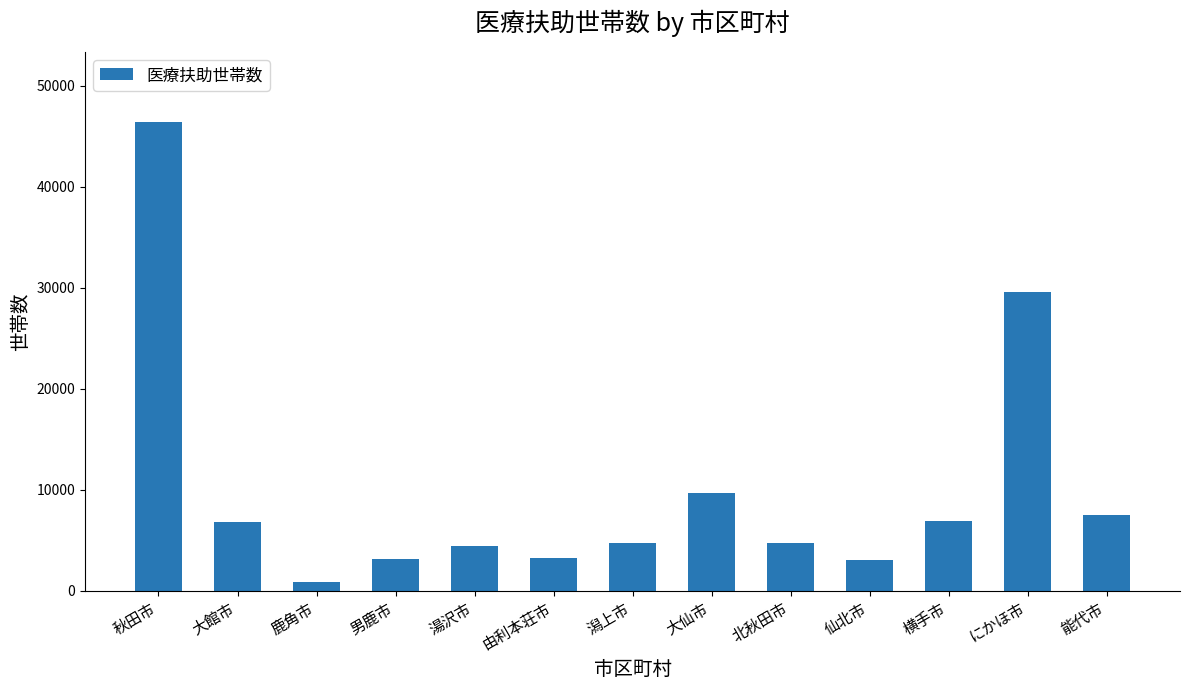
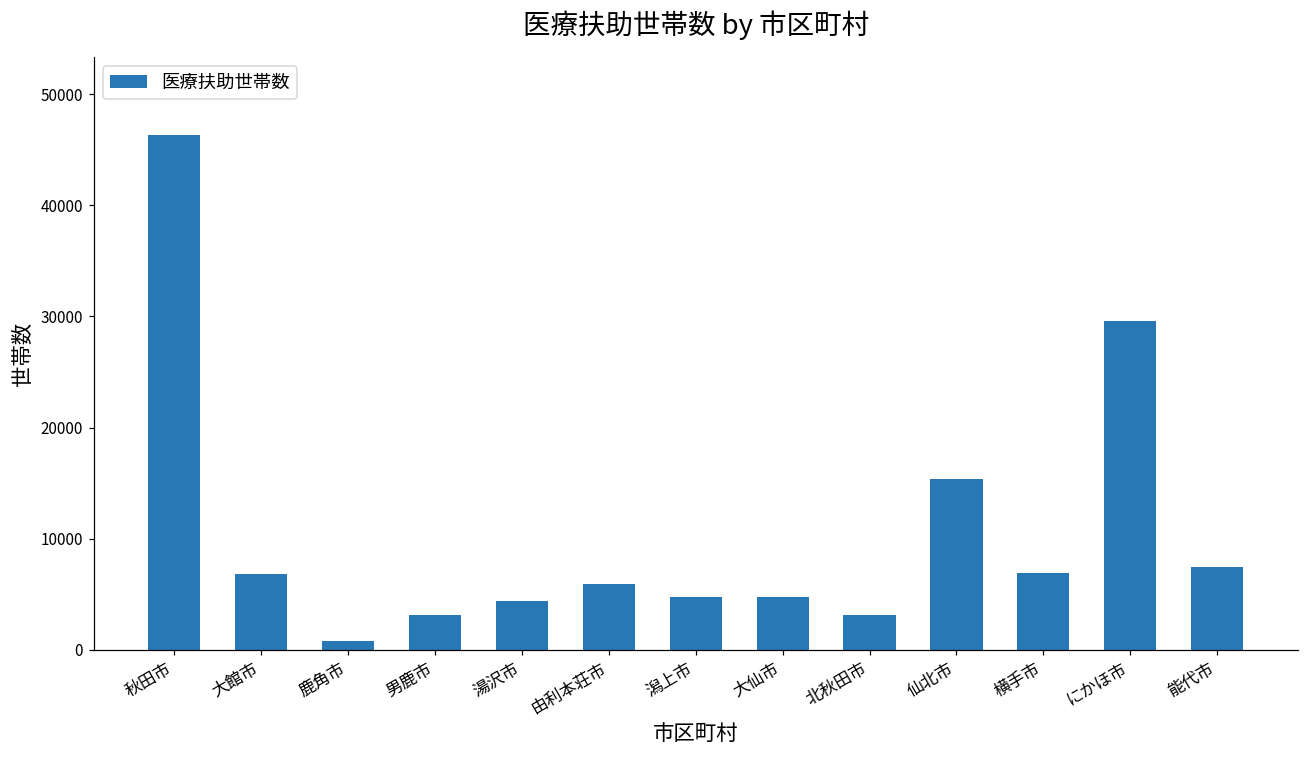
  {
    "秋田市": 46400,
    "大館市": 6800,
    "鹿角市": 800,
    "男鹿市": 3100,
    "湯沢市": 4400,
-   "由利本荘市": 3300,
+   "由利本荘市": 5900,
    "潟上市": 4700,
-   "大仙市": 9700,
-   "北秋田市": 4700,
-   "仙北市": 3000,
+   "大仙市": 4800,
+   "北秋田市": 3200,
+   "仙北市": 15400,
    "横手市": 6900,
    "にかほ市": 29600,
    "能代市": 7500
  }
